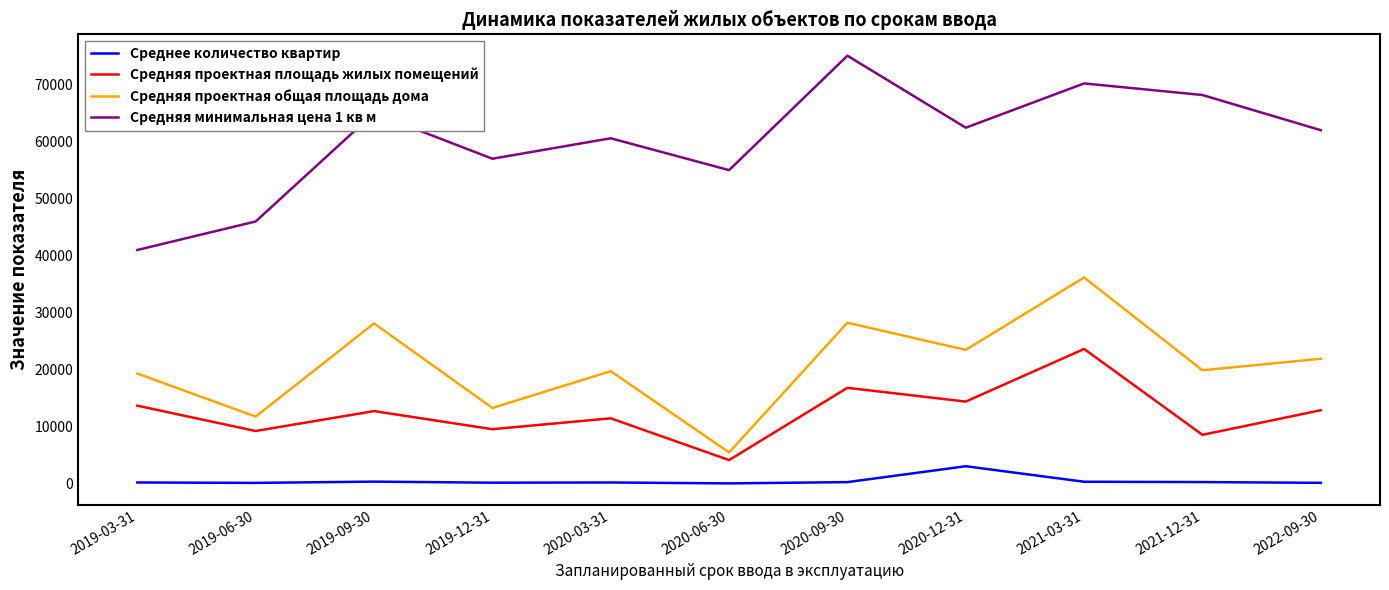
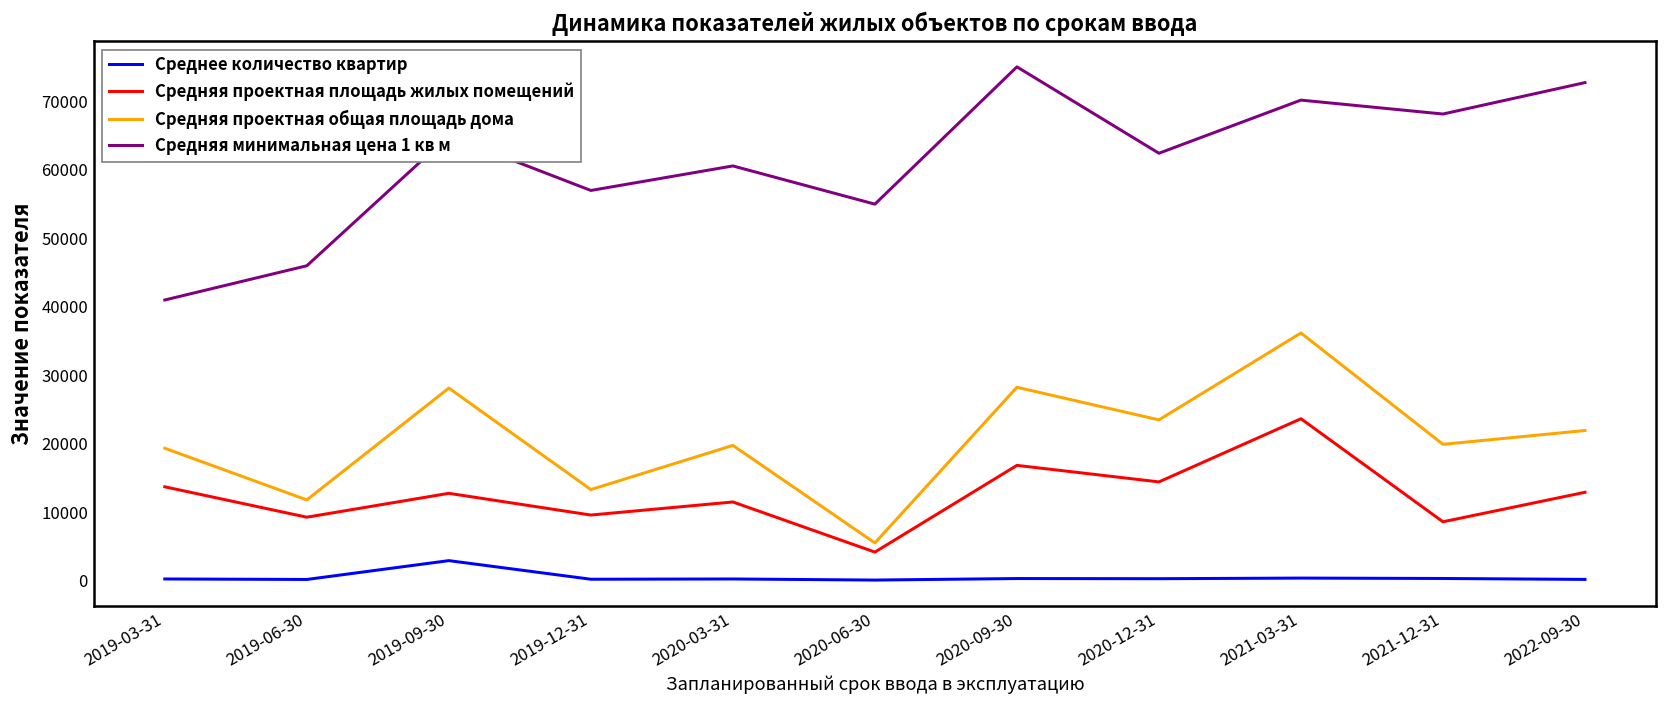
  {
    "Среднее количество квартир": {
      "2019-03-31": 0,
      "2019-06-30": 0,
-     "2019-09-30": 0,
+     "2019-09-30": 3000,
      "2019-12-31": 0,
      "2020-03-31": 0,
      "2020-06-30": 0,
      "2020-09-30": 0,
-     "2020-12-31": 3000,
+     "2020-12-31": 0,
      "2021-03-31": 0,
      "2021-12-31": 0,
      "2022-09-30": 0
    },
    "Средняя проектная площадь жилых помещений": {
      "2019-03-31": 14000,
      "2019-06-30": 9000,
      "2019-09-30": 13000,
      "2019-12-31": 10000,
      "2020-03-31": 11000,
      "2020-06-30": 4000,
      "2020-09-30": 17000,
      "2020-12-31": 14000,
      "2021-03-31": 24000,
      "2021-12-31": 9000,
      "2022-09-30": 13000
    },
    "Средняя проектная общая площадь дома": {
      "2019-03-31": 19000,
      "2019-06-30": 12000,
      "2019-09-30": 28000,
      "2019-12-31": 13000,
      "2020-03-31": 20000,
      "2020-06-30": 6000,
      "2020-09-30": 28000,
      "2020-12-31": 23000,
      "2021-03-31": 36000,
      "2021-12-31": 20000,
      "2022-09-30": 22000
    },
    "Средняя минимальная цена 1 кв м": {
      "2019-03-31": 41000,
      "2019-06-30": 46000,
      "2019-12-31": 57000,
      "2020-03-31": 61000,
      "2020-06-30": 55000,
      "2020-09-30": 75000,
      "2020-12-31": 62000,
      "2021-03-31": 70000,
      "2021-12-31": 68000,
-     "2022-09-30": 62000
+     "2022-09-30": 73000
    }
  }
